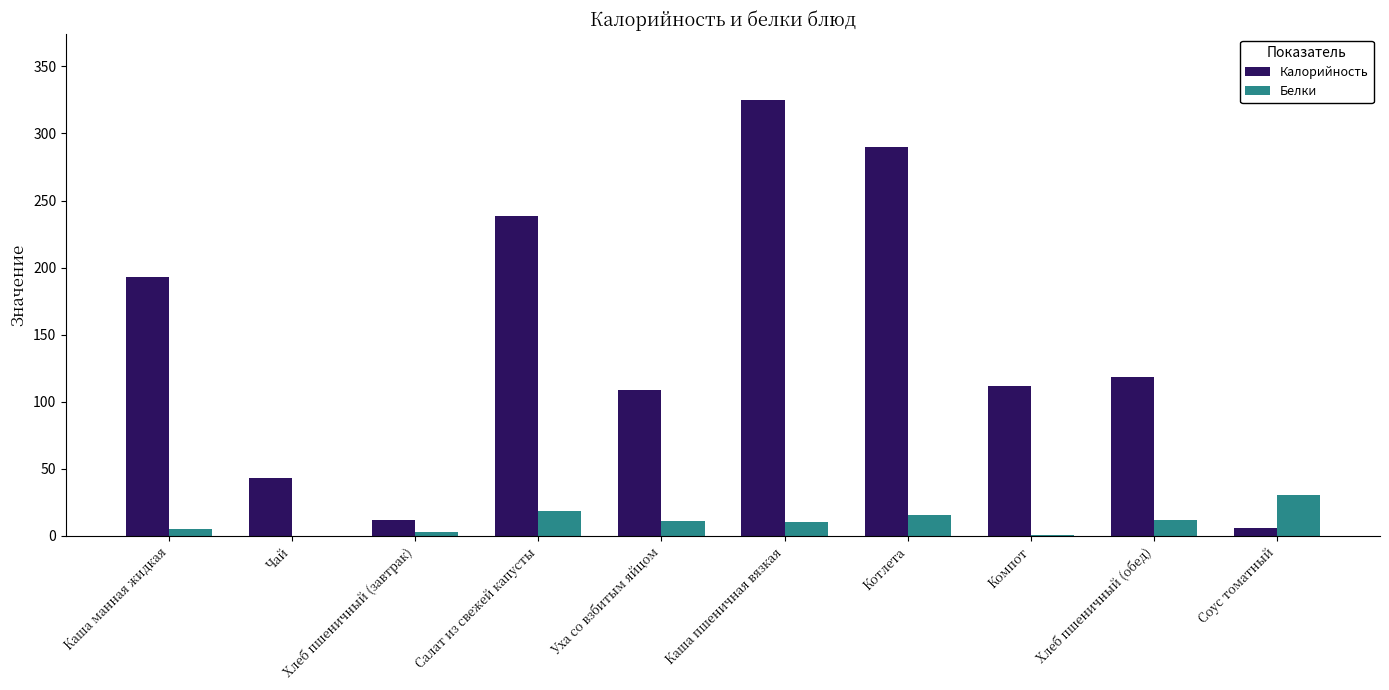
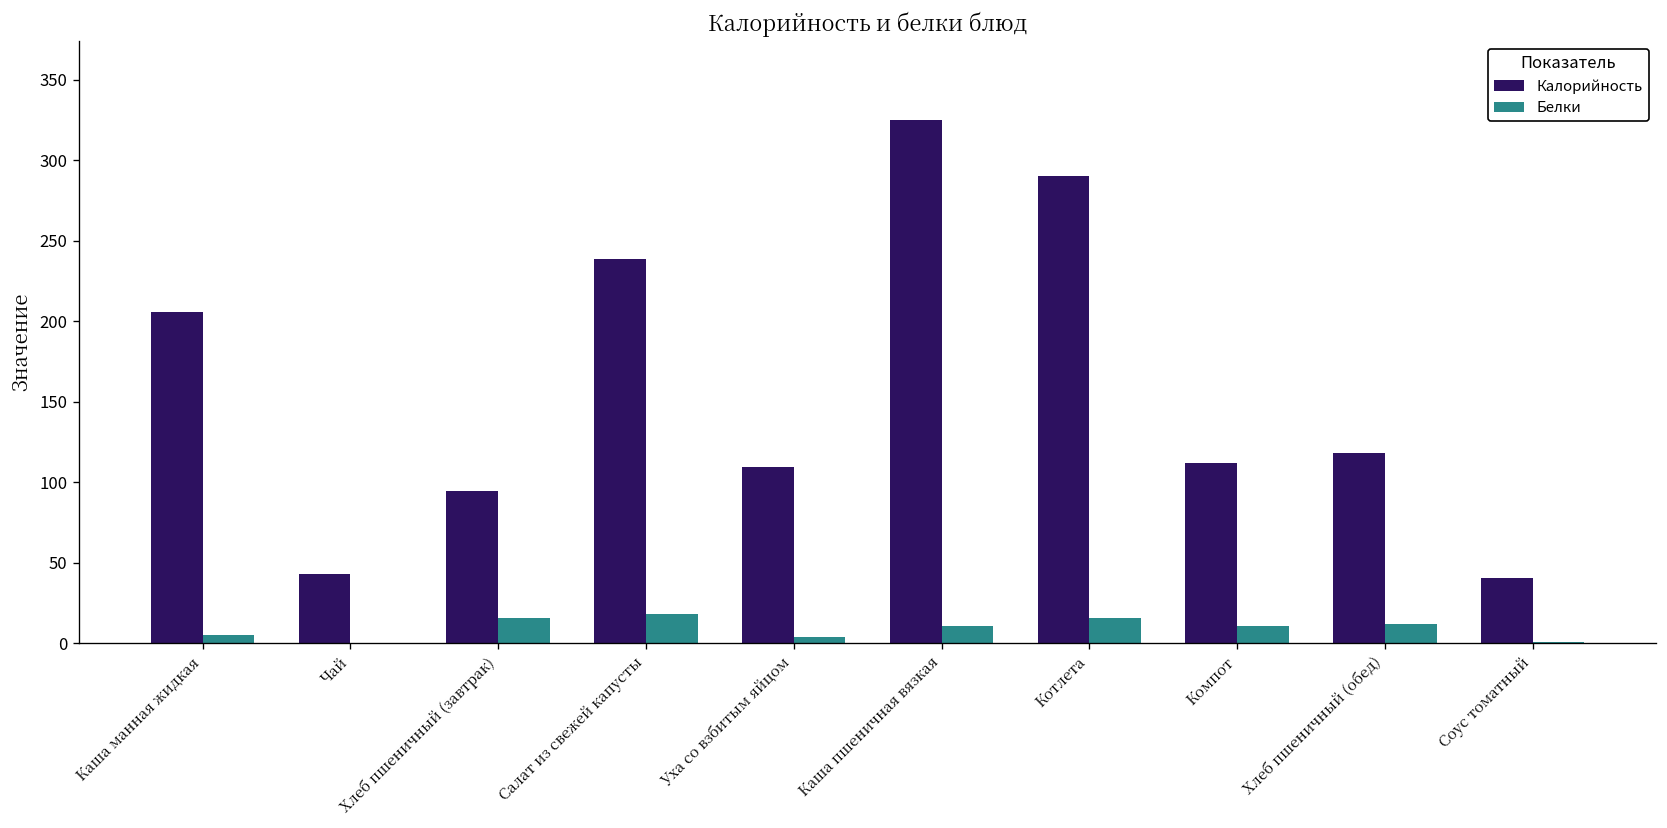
  {
    "Калорийность": {
-     "Каша манная жидкая": 193,
+     "Каша манная жидкая": 206,
      "Чай": 43,
-     "Хлеб пшеничный (завтрак)": 12,
+     "Хлеб пшеничный (завтрак)": 94,
      "Салат из свежей капусты": 238,
      "Уха со взбитым яйцом": 109,
      "Каша пшеничная вязкая": 325,
      "Котлета": 290,
      "Компот": 112,
      "Хлеб пшеничный (обед)": 118,
-     "Соус томатный": 6
+     "Соус томатный": 40
    },
    "Белки": {
      "Каша манная жидкая": 5,
-     "Хлеб пшеничный (завтрак)": 3,
+     "Хлеб пшеничный (завтрак)": 15,
      "Салат из свежей капусты": 18,
-     "Уха со взбитым яйцом": 11,
+     "Уха со взбитым яйцом": 4,
      "Каша пшеничная вязкая": 11,
      "Котлета": 16,
-     "Компот": 1,
+     "Компот": 10,
      "Хлеб пшеничный (обед)": 12,
-     "Соус томатный": 31
+     "Соус томатный": 1
    }
  }
